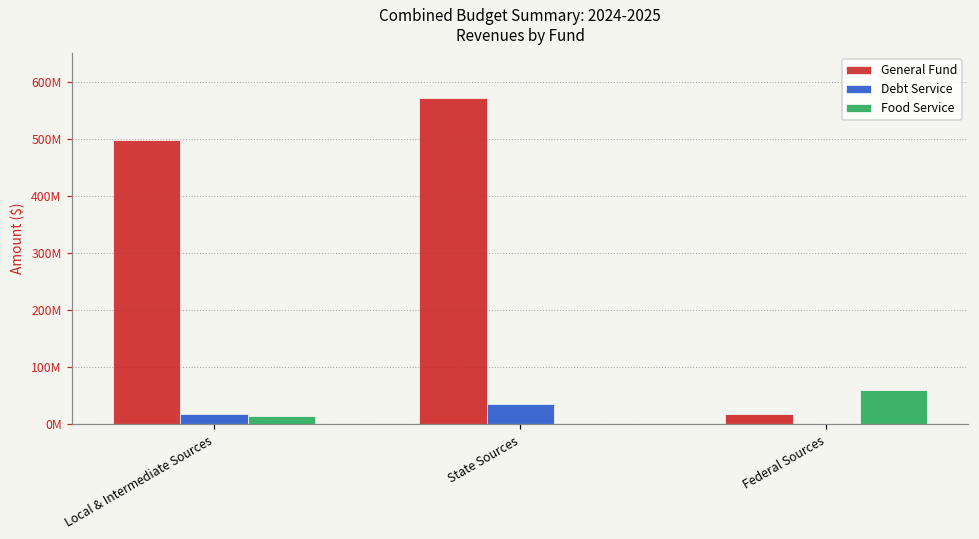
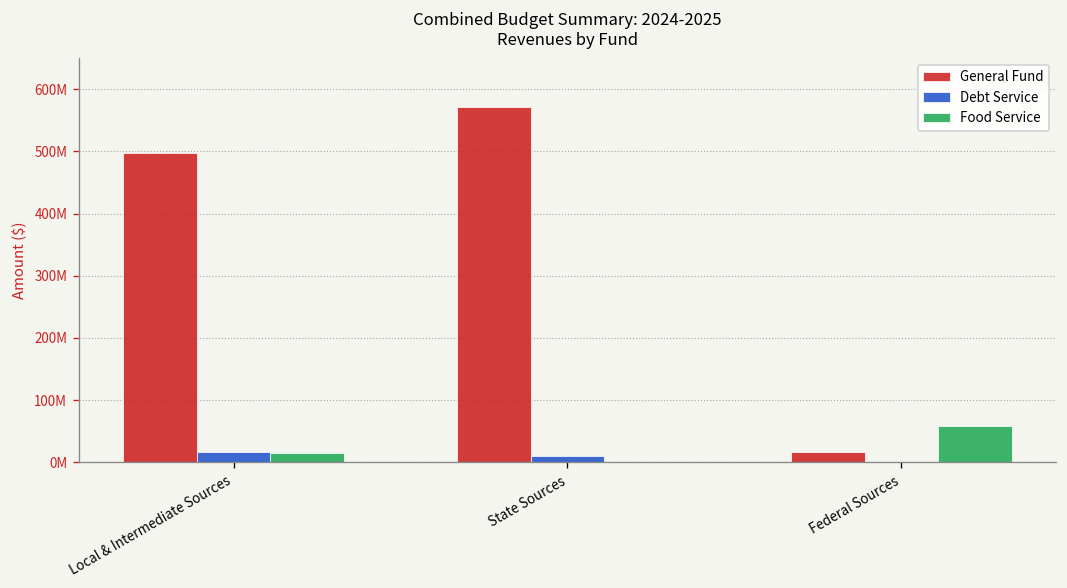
  {
    "General Fund": {
      "Local & Intermediate Sources": 500000000,
      "State Sources": 570000000,
      "Federal Sources": 20000000
    },
    "Debt Service": {
      "Local & Intermediate Sources": 20000000,
-     "State Sources": 30000000
+     "State Sources": 10000000
    },
    "Food Service": {
      "Local & Intermediate Sources": 10000000,
      "Federal Sources": 60000000
    }
  }
